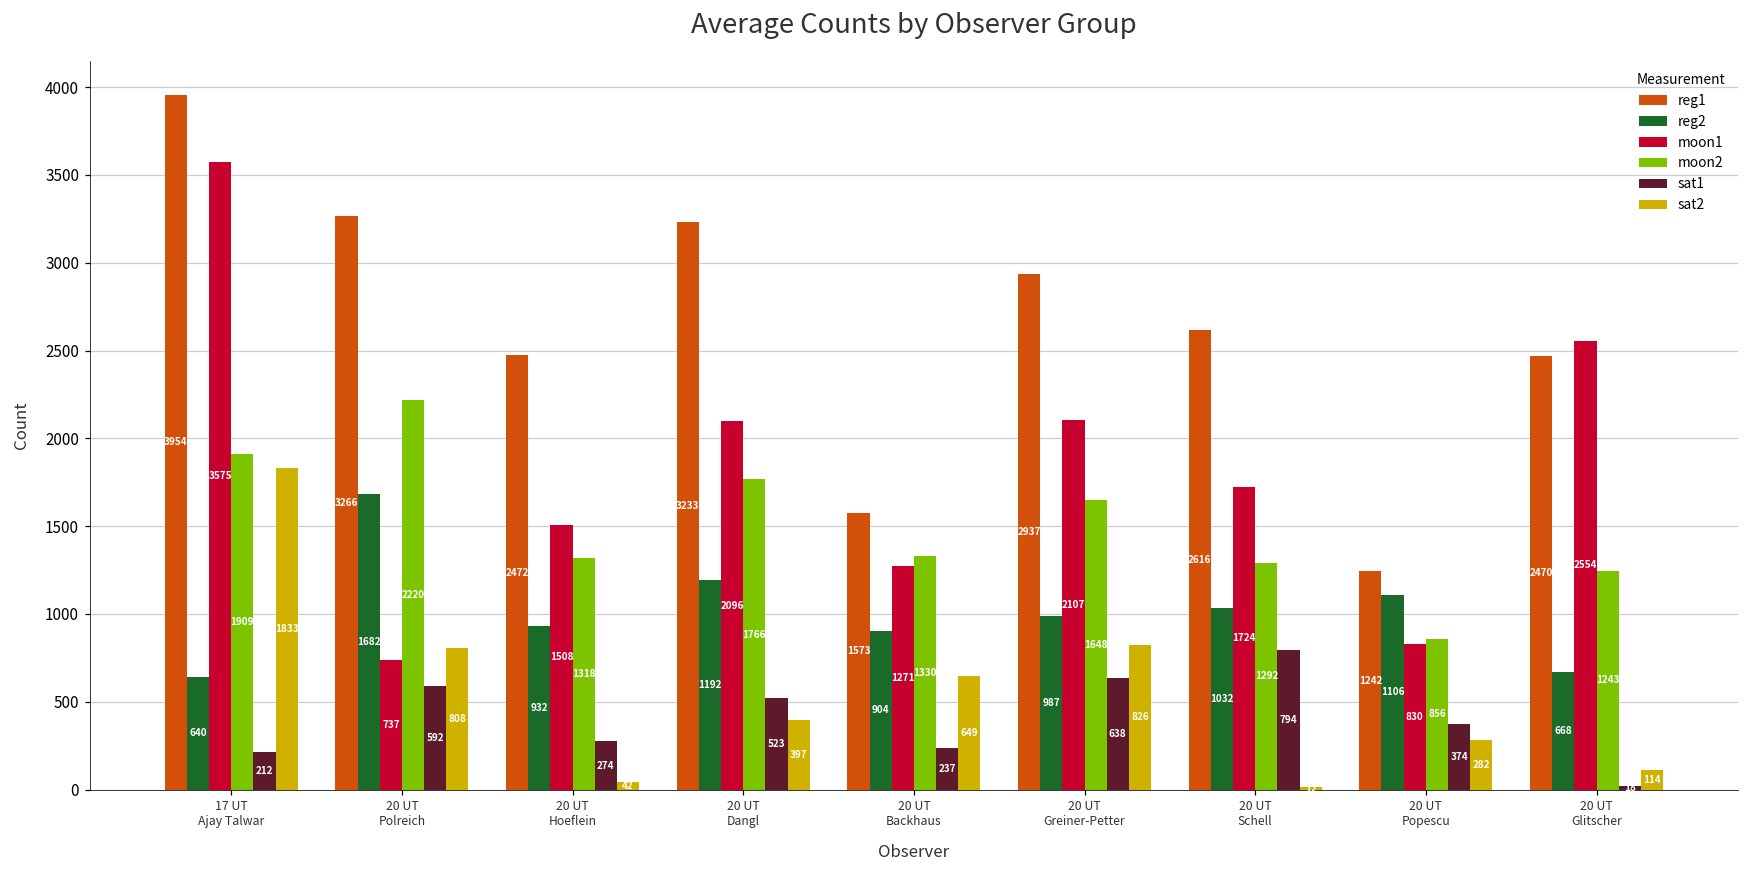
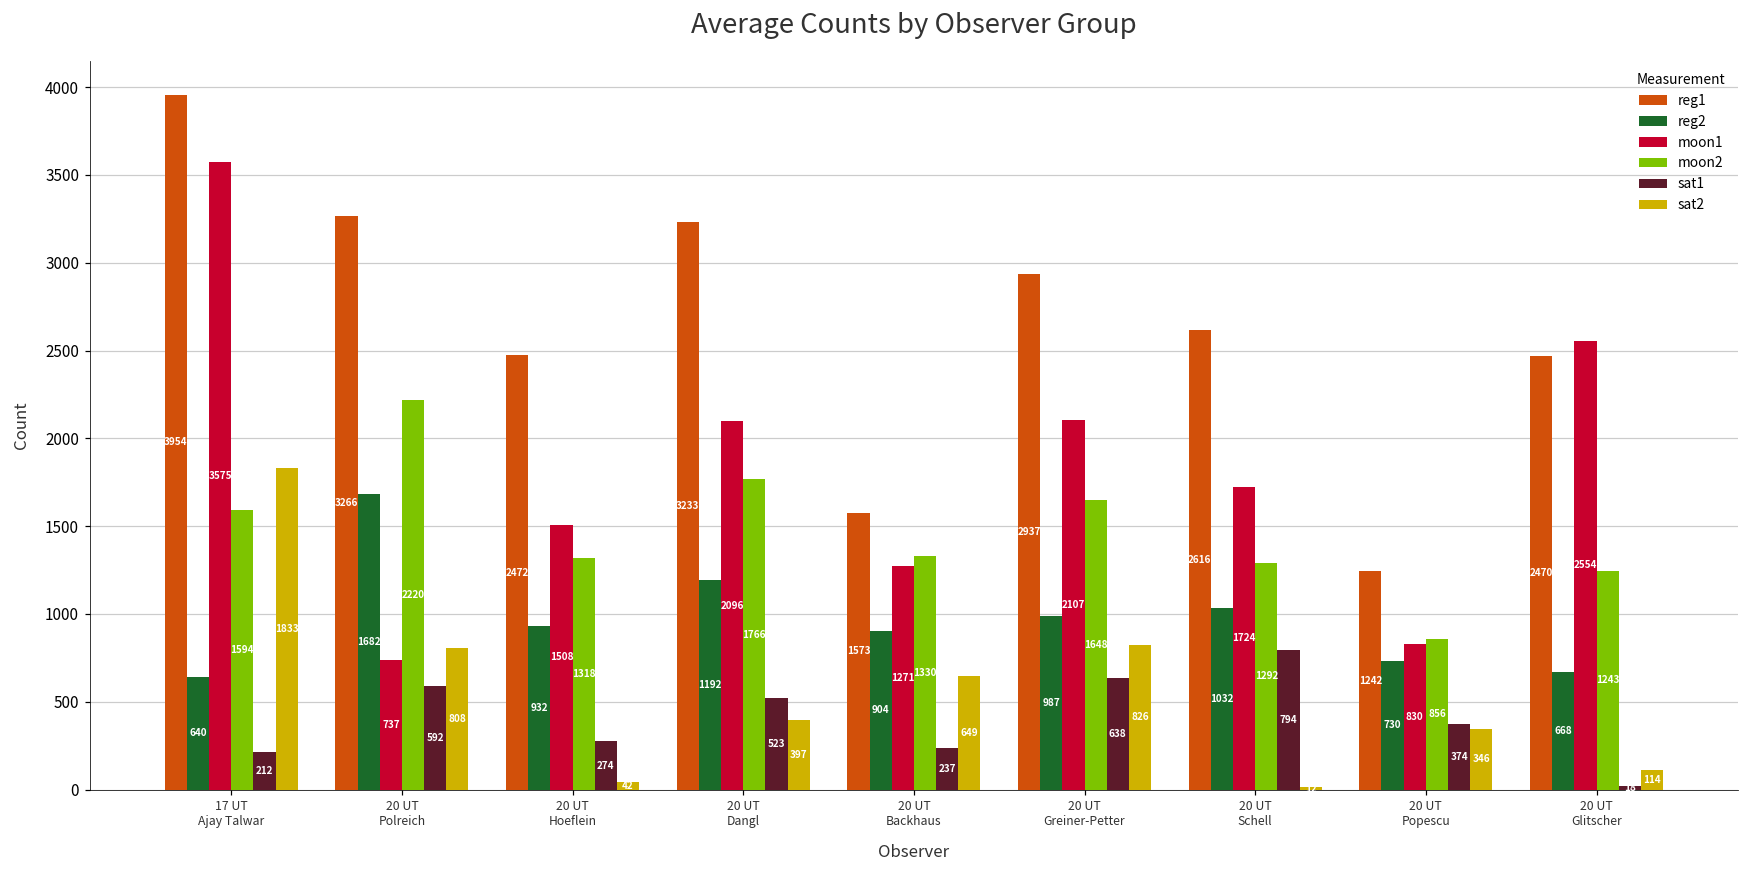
  {
    "reg1": {
      "17 UT Ajay Talwar": 3954,
      "20 UT Polreich": 3266,
      "20 UT Hoeflein": 2472,
      "20 UT Dangl": 3233,
      "20 UT Backhaus": 1573,
      "20 UT Greiner-Petter": 2937,
      "20 UT Schell": 2616,
      "20 UT Popescu": 1242,
      "20 UT Glitscher": 2470
    },
    "reg2": {
      "17 UT Ajay Talwar": 640,
      "20 UT Polreich": 1682,
      "20 UT Hoeflein": 932,
      "20 UT Dangl": 1192,
      "20 UT Backhaus": 904,
      "20 UT Greiner-Petter": 987,
      "20 UT Schell": 1032,
-     "20 UT Popescu": 1106,
+     "20 UT Popescu": 730,
      "20 UT Glitscher": 668
    },
    "moon1": {
      "17 UT Ajay Talwar": 3575,
      "20 UT Polreich": 737,
      "20 UT Hoeflein": 1508,
      "20 UT Dangl": 2096,
      "20 UT Backhaus": 1271,
      "20 UT Greiner-Petter": 2107,
      "20 UT Schell": 1724,
      "20 UT Popescu": 830,
      "20 UT Glitscher": 2554
    },
    "moon2": {
-     "17 UT Ajay Talwar": 1909,
+     "17 UT Ajay Talwar": 1594,
      "20 UT Polreich": 2220,
      "20 UT Hoeflein": 1318,
      "20 UT Dangl": 1766,
      "20 UT Backhaus": 1330,
      "20 UT Greiner-Petter": 1648,
      "20 UT Schell": 1292,
      "20 UT Popescu": 856,
      "20 UT Glitscher": 1243
    },
    "sat1": {
      "17 UT Ajay Talwar": 212,
      "20 UT Polreich": 592,
      "20 UT Hoeflein": 274,
      "20 UT Dangl": 523,
      "20 UT Backhaus": 237,
      "20 UT Greiner-Petter": 638,
      "20 UT Schell": 794,
      "20 UT Popescu": 374
    },
    "sat2": {
      "17 UT Ajay Talwar": 1833,
      "20 UT Polreich": 808,
      "20 UT Hoeflein": 42,
      "20 UT Dangl": 397,
      "20 UT Backhaus": 649,
      "20 UT Greiner-Petter": 826,
-     "20 UT Popescu": 282,
+     "20 UT Popescu": 346,
      "20 UT Glitscher": 114
    }
  }
